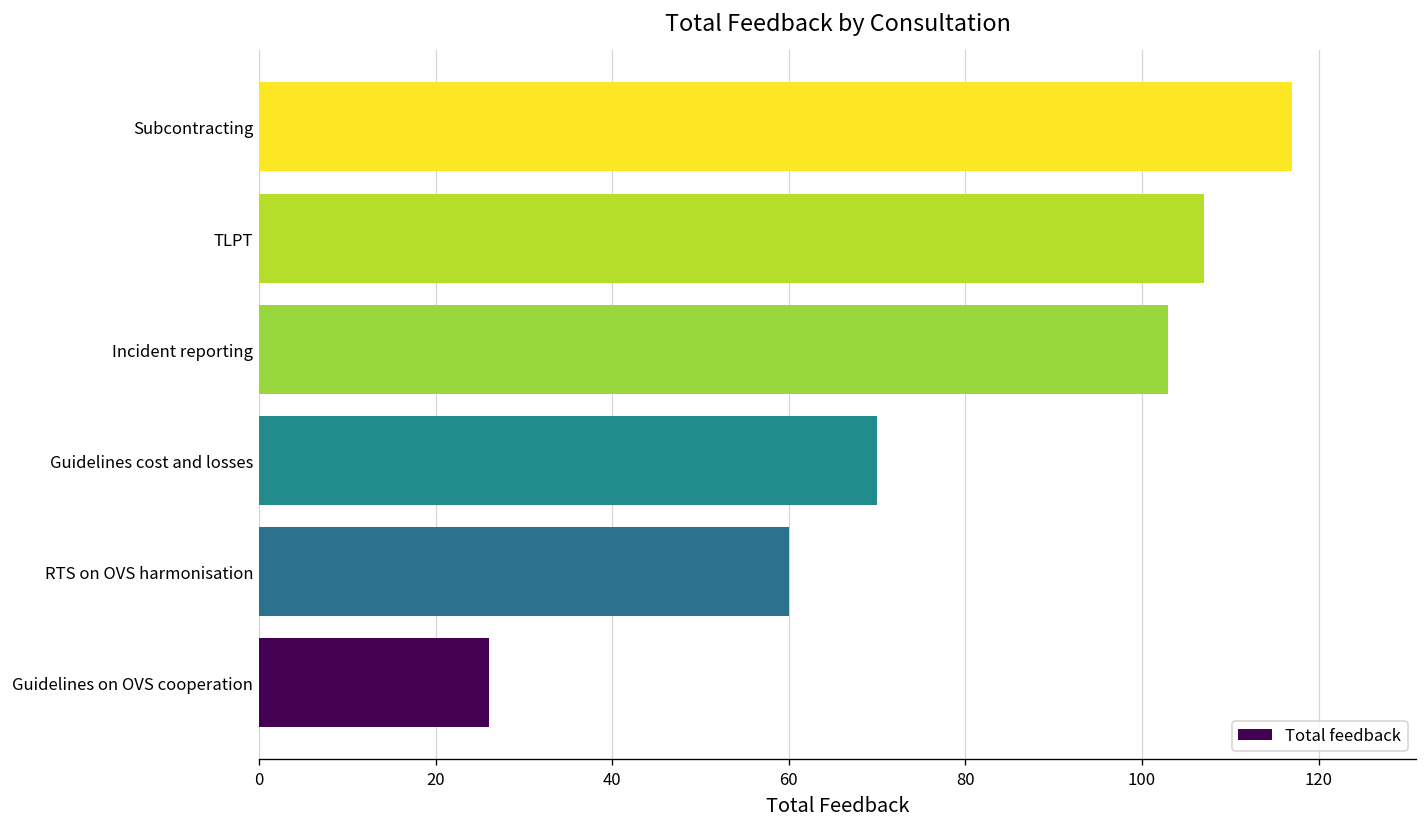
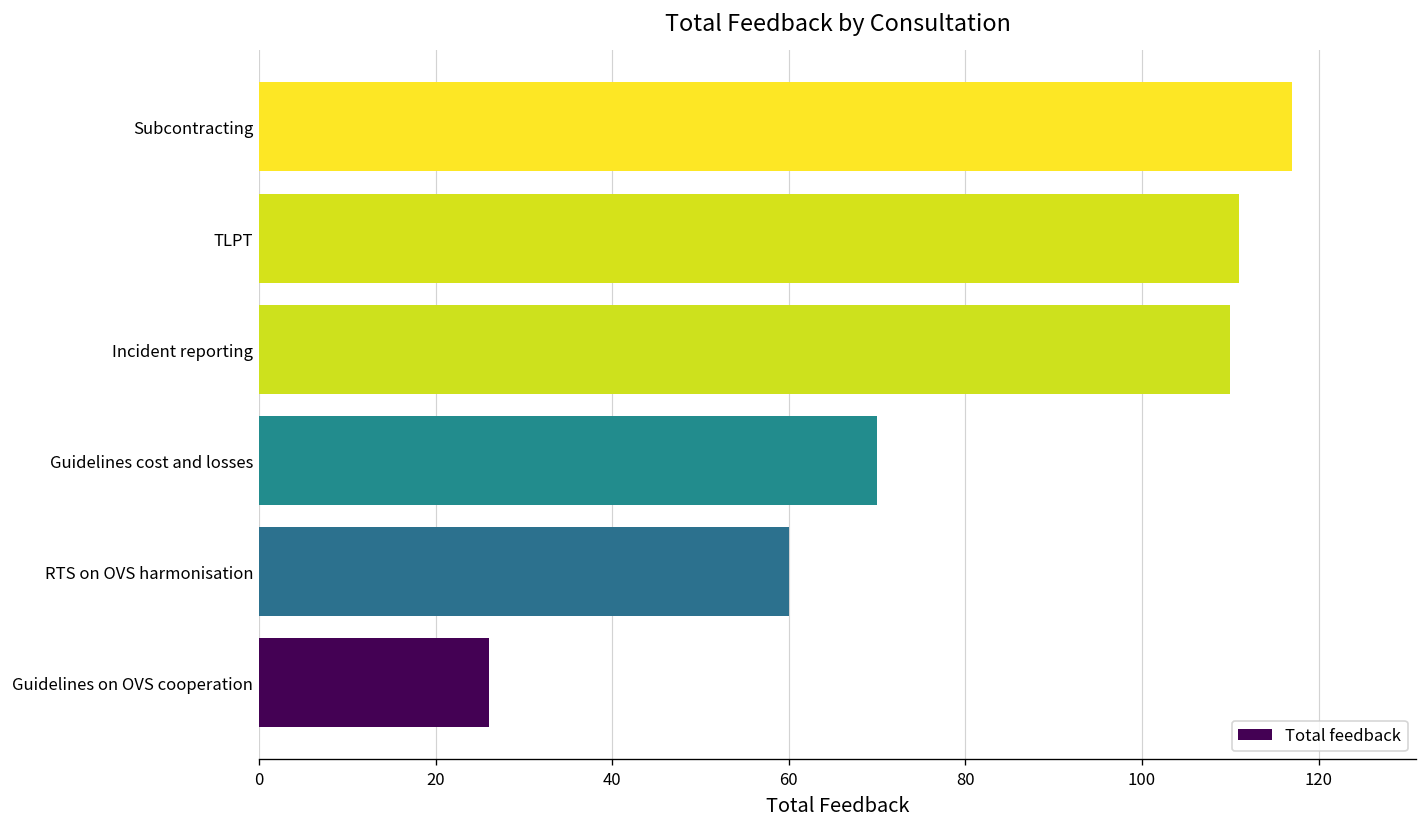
  {
    "Subcontracting": 117,
-   "TLPT": 107,
-   "Incident reporting": 103,
+   "TLPT": 111,
+   "Incident reporting": 110,
    "Guidelines cost and losses": 70,
    "RTS on OVS harmonisation": 60,
    "Guidelines on OVS cooperation": 26
  }
